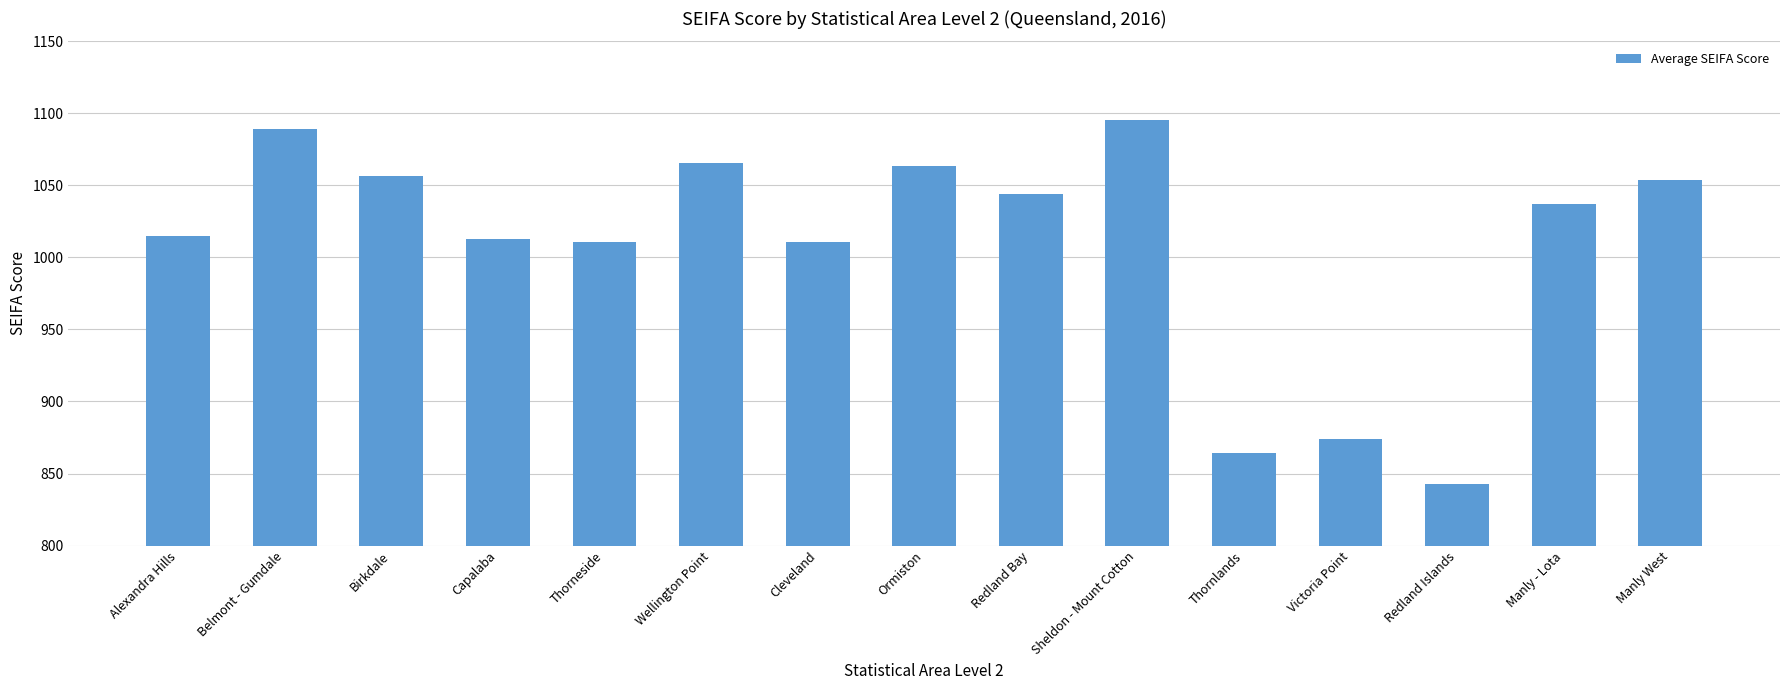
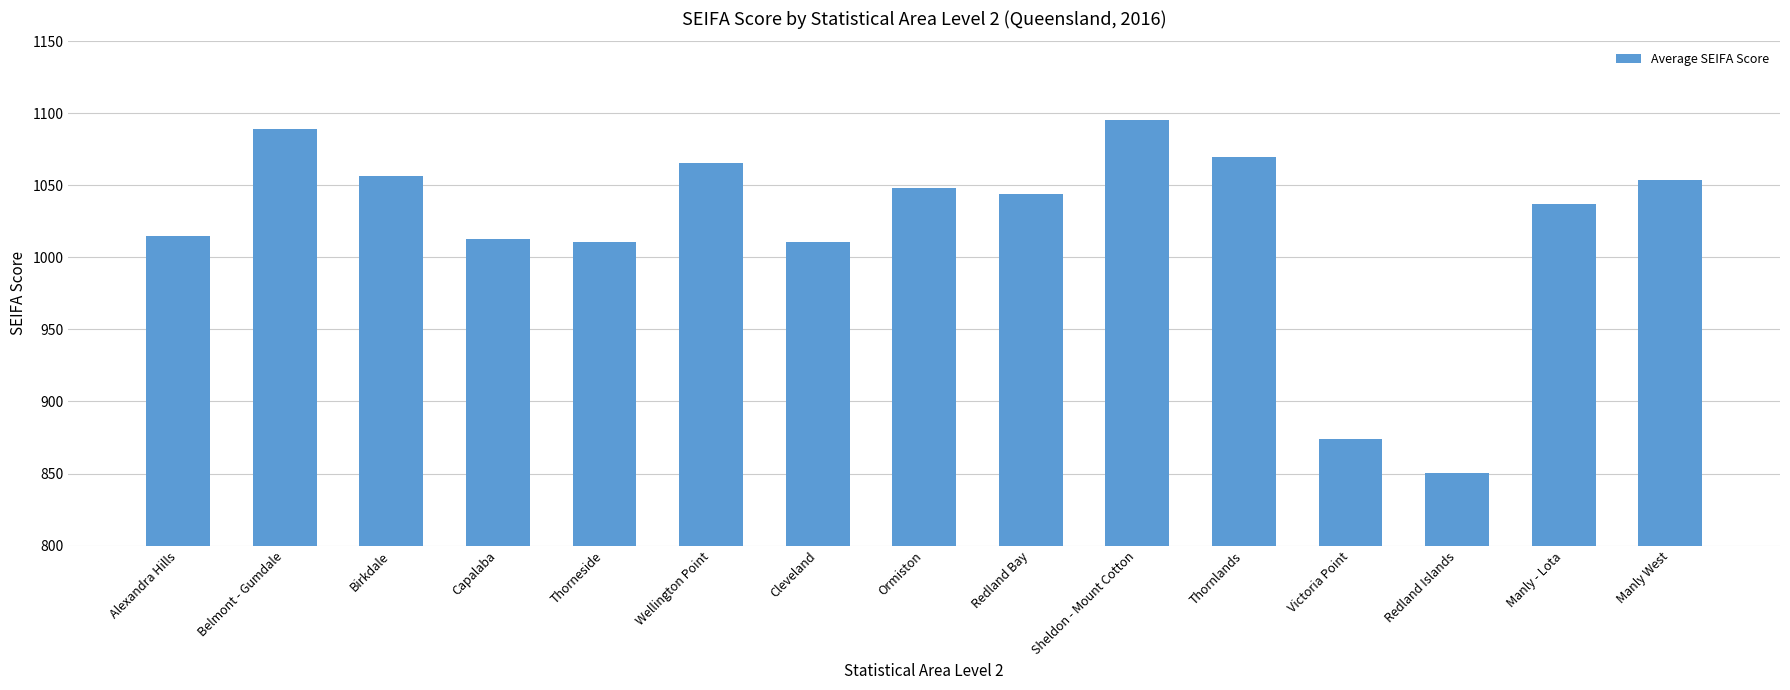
  {
    "Alexandra Hills": 1015,
    "Belmont - Gumdale": 1089,
    "Birkdale": 1056,
    "Capalaba": 1013,
    "Thorneside": 1011,
    "Wellington Point": 1066,
    "Cleveland": 1011,
-   "Ormiston": 1064,
+   "Ormiston": 1048,
    "Redland Bay": 1044,
    "Sheldon - Mount Cotton": 1096,
-   "Thornlands": 864,
+   "Thornlands": 1070,
    "Victoria Point": 874,
-   "Redland Islands": 843,
+   "Redland Islands": 851,
    "Manly - Lota": 1037,
    "Manly West": 1054
  }
